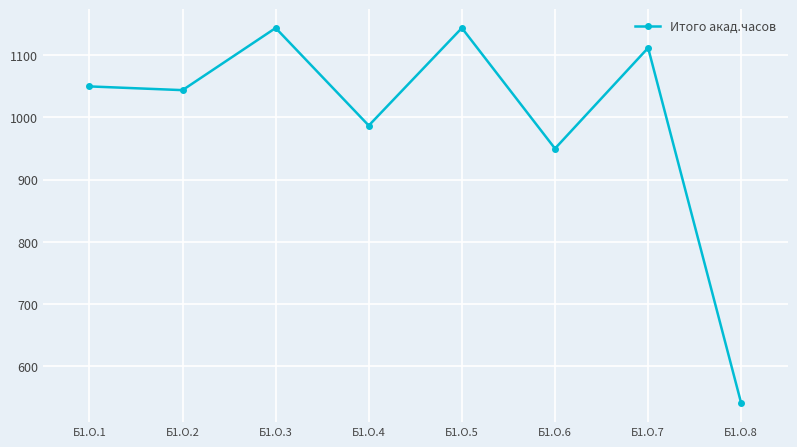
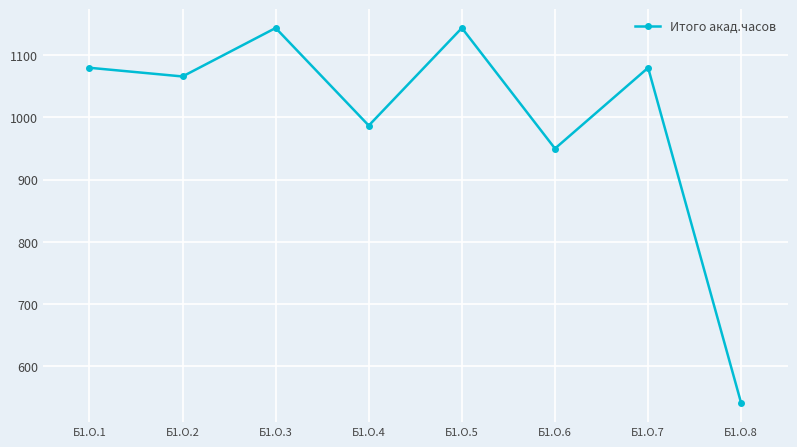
  {
-   "Б1.О.1": 1050,
-   "Б1.О.2": 1040,
+   "Б1.О.1": 1080,
+   "Б1.О.2": 1070,
    "Б1.О.3": 1140,
    "Б1.О.4": 990,
    "Б1.О.5": 1140,
    "Б1.О.6": 950,
-   "Б1.О.7": 1110,
+   "Б1.О.7": 1080,
    "Б1.О.8": 540
  }
